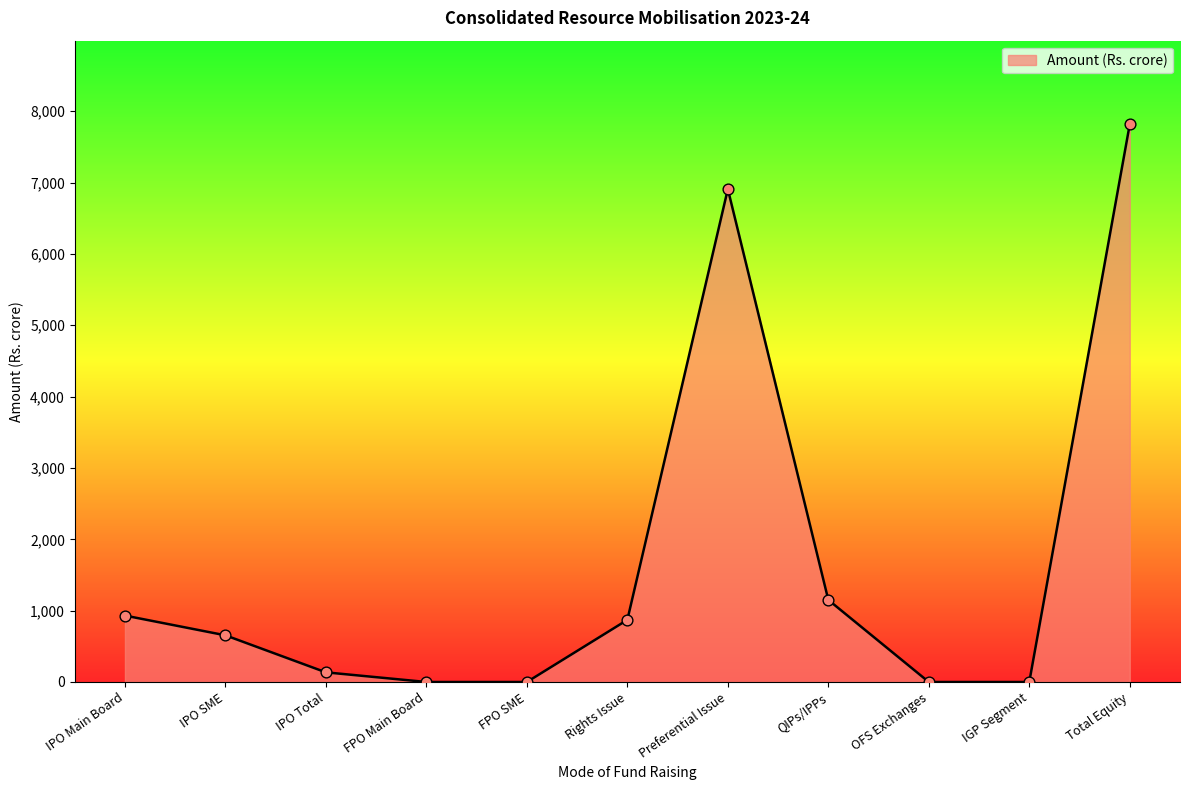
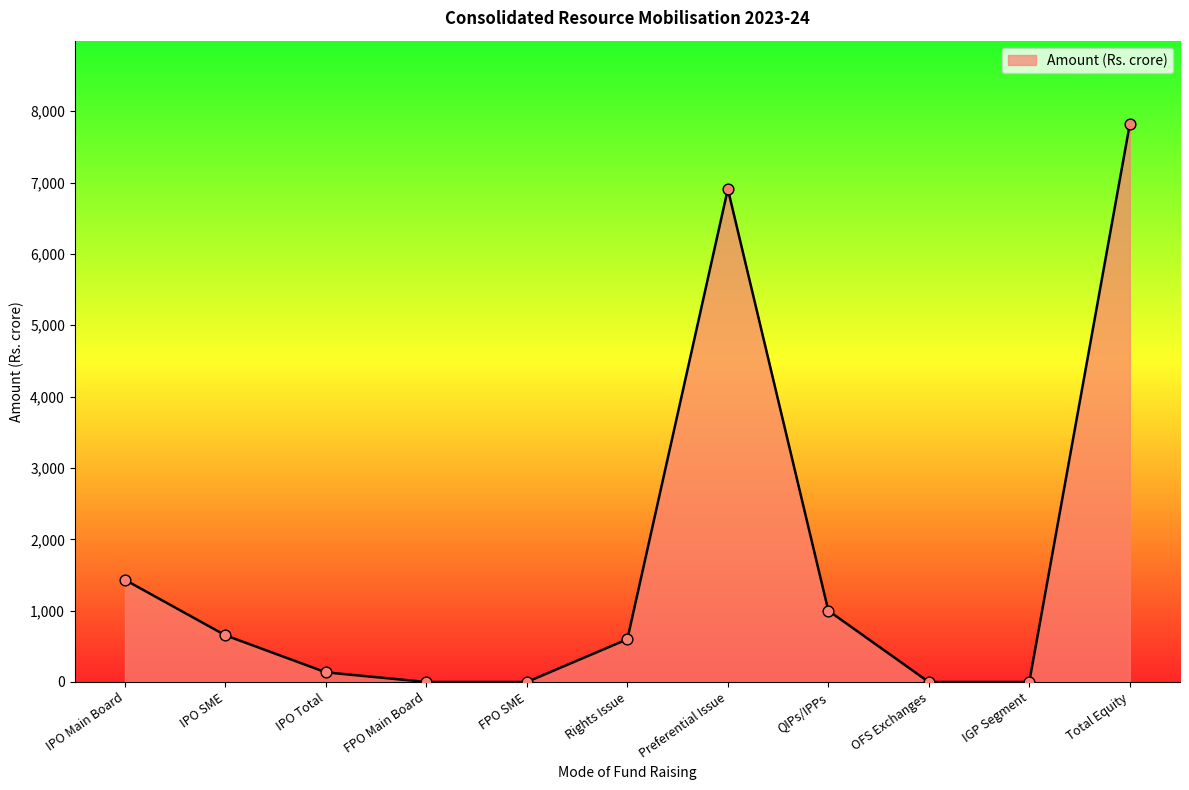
  {
-   "IPO Main Board": "900",
+   "IPO Main Board": "1,400",
    "IPO SME": "700",
    "IPO Total": "100",
    "FPO Main Board": "0",
    "FPO SME": "0",
-   "Rights Issue": "900",
+   "Rights Issue": "600",
    "Preferential Issue": "6,900",
-   "QIPs/IPPs": "1,200",
+   "QIPs/IPPs": "1,000",
    "OFS Exchanges": "0",
    "IGP Segment": "0",
    "Total Equity": "7,800"
  }
